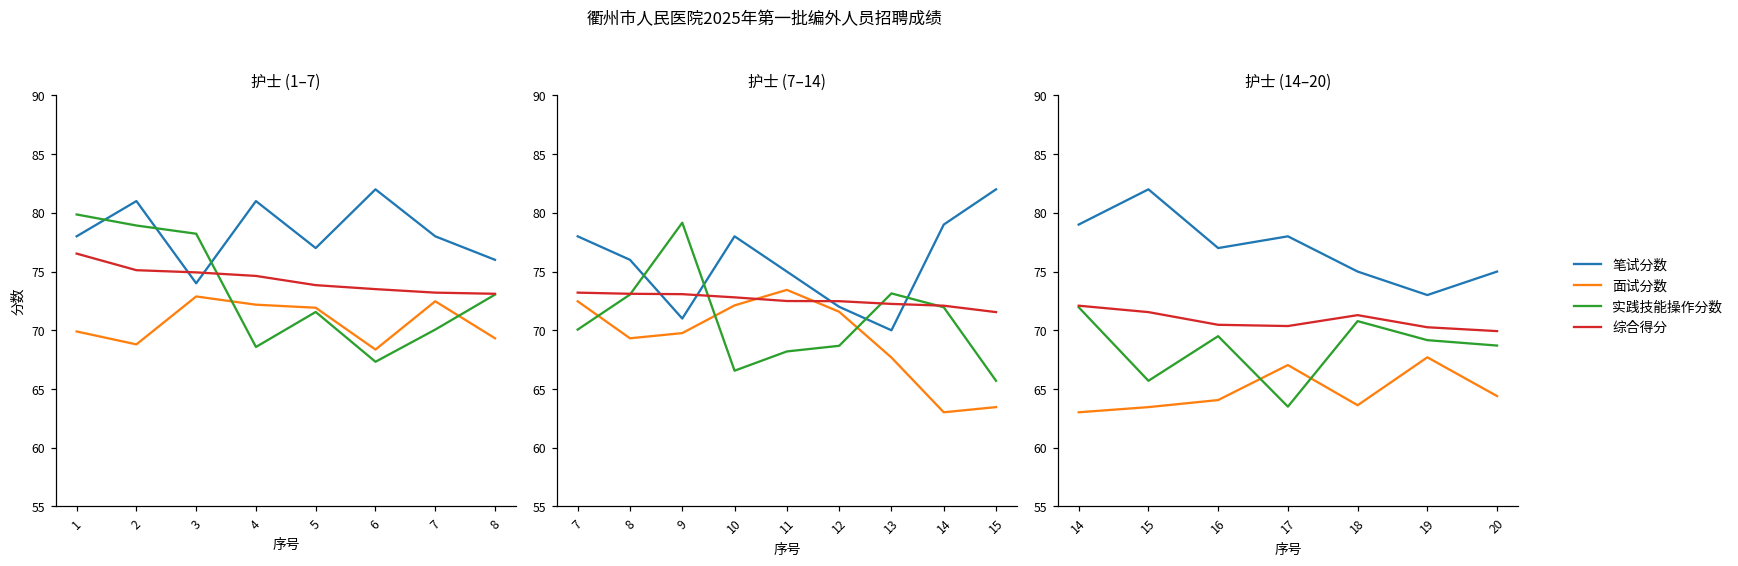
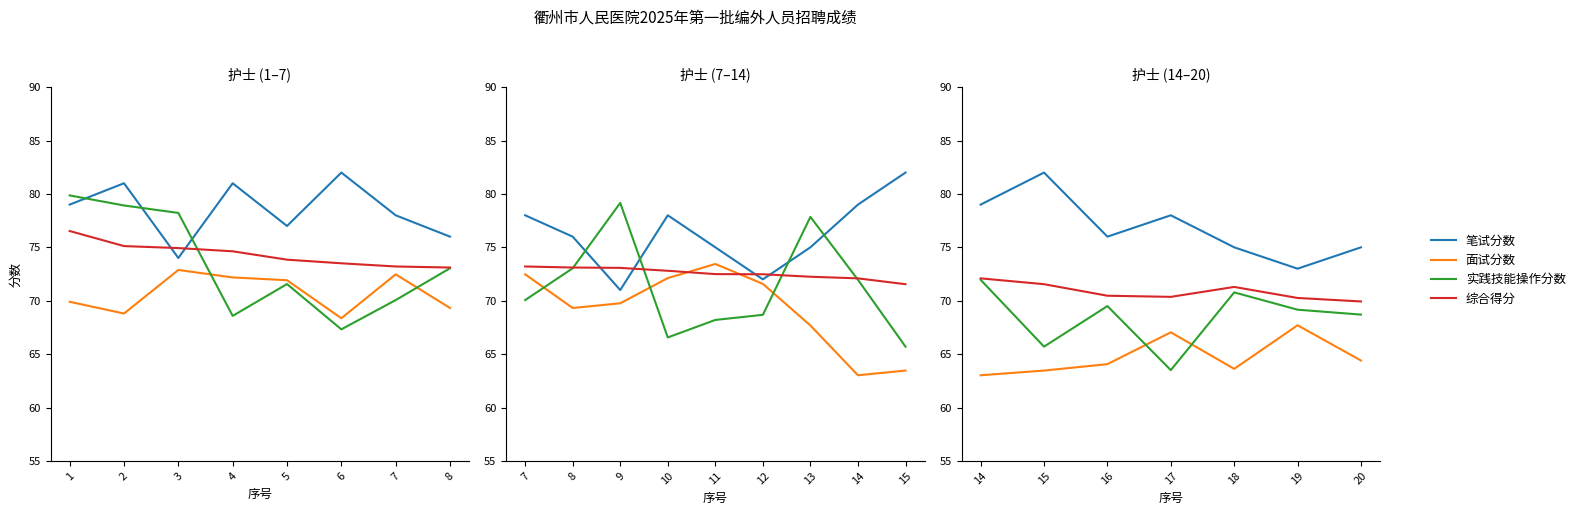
  {
    "护士 (1–7)": {
      "笔试分数": {
-       "1": 78,
+       "1": 79,
        "2": 81,
        "3": 74,
        "4": 81,
        "5": 77,
        "6": 82,
        "7": 78,
        "8": 76
      },
      "面试分数": {
        "1": 70,
        "2": 69,
        "3": 73,
        "4": 72,
        "5": 72,
        "6": 68.4,
        "7": 72.5,
        "8": 69.3
      },
      "实践技能操作分数": {
        "1": 80,
        "2": 79,
        "3": 78,
        "4": 68.6,
        "5": 71.6,
        "6": 67.3,
        "7": 70
      },
      "综合得分": {
        "1": 76.5,
        "2": 75,
        "3": 75,
        "4": 74.6,
        "5": 74,
        "6": 73.5,
        "7": 73
      }
    },
    "护士 (7–14)": {
      "笔试分数": {
        "7": 78,
        "8": 76,
        "9": 71,
        "10": 78,
        "11": 75,
        "12": 72,
-       "13": 70,
+       "13": 75,
        "14": 79,
        "15": 82
      },
      "面试分数": {
        "7": 72.5,
        "8": 69.3,
        "9": 69.8,
        "10": 72.1,
        "11": 73.4,
        "12": 71.6,
        "13": 67.7,
        "14": 63.0,
        "15": 63.5
      },
      "实践技能操作分数": {
        "7": 70.1,
        "9": 79.2,
        "10": 66.6,
        "11": 68.2,
        "12": 68.7,
-       "13": 73.1,
+       "13": 77.9,
        "15": 65.7
      },
      "综合得分": {
        "7": 73.2,
        "9": 73.1,
        "10": 72.8,
        "11": 72.5,
        "12": 72.5,
        "13": 72.2,
        "15": 71.5
      }
    },
    "护士 (14–20)": {
      "笔试分数": {
        "14": 79,
        "15": 82,
-       "16": 77,
+       "16": 76,
        "17": 78,
        "18": 75,
        "19": 73,
        "20": 75
      },
      "面试分数": {
        "14": 63,
        "15": 63.5,
        "16": 64,
        "17": 67,
        "18": 63.6,
        "19": 67.7,
        "20": 64.4
      },
      "实践技能操作分数": {
        "15": 65.7,
        "16": 69.5,
        "17": 63.5,
        "18": 71,
        "19": 69,
        "20": 68.7
      },
      "综合得分": {
        "15": 71.5,
        "16": 70.5,
        "17": 70.4,
        "18": 71.3,
        "19": 70.3,
        "20": 70
      }
    }
  }
